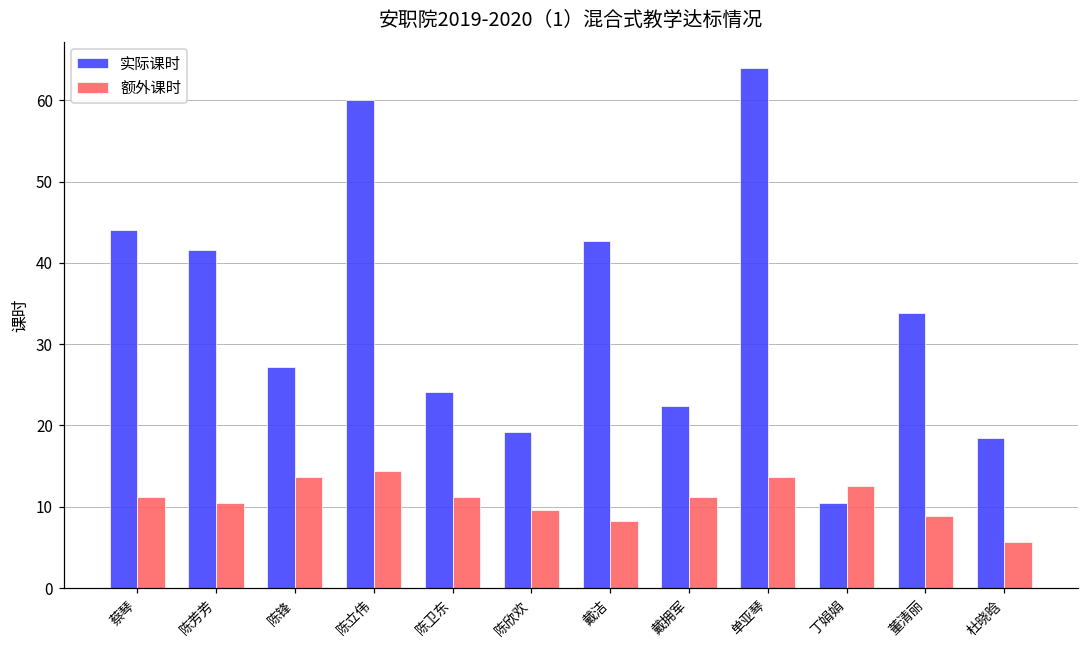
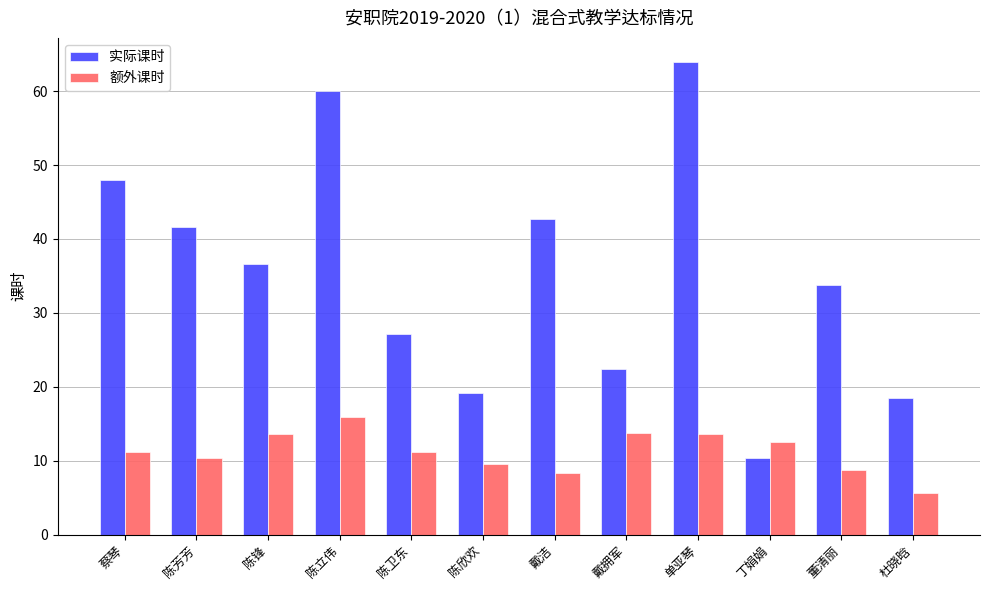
  {
    "实际课时": {
-     "蔡琴": 44,
+     "蔡琴": 48,
      "陈芳芳": 42,
-     "陈锋": 27,
+     "陈锋": 37,
      "陈立伟": 60,
-     "陈卫东": 24,
+     "陈卫东": 27,
      "陈欣欢": 19,
      "戴洁": 43,
      "戴拥军": 22,
      "单亚琴": 64,
      "丁娟娟": 10,
      "董清丽": 34,
      "杜晓晗": 19
    },
    "额外课时": {
      "蔡琴": 11,
      "陈芳芳": 10,
      "陈锋": 14,
-     "陈立伟": 14,
+     "陈立伟": 16,
      "陈卫东": 11,
      "陈欣欢": 10,
      "戴洁": 8,
-     "戴拥军": 11,
+     "戴拥军": 14,
      "单亚琴": 14,
      "丁娟娟": 13,
      "董清丽": 9,
      "杜晓晗": 6
    }
  }
